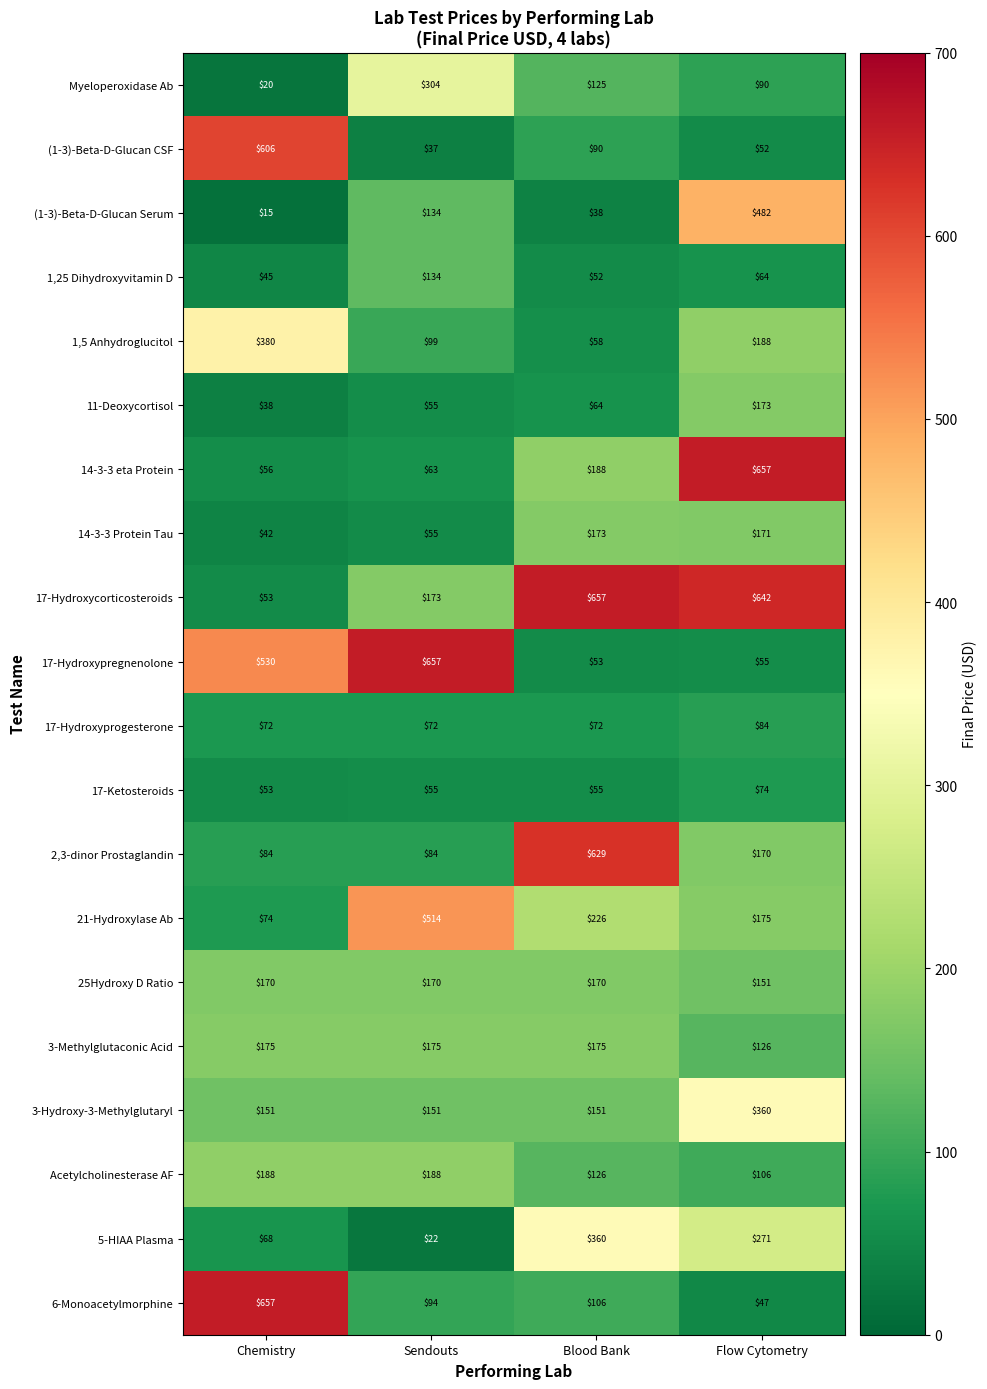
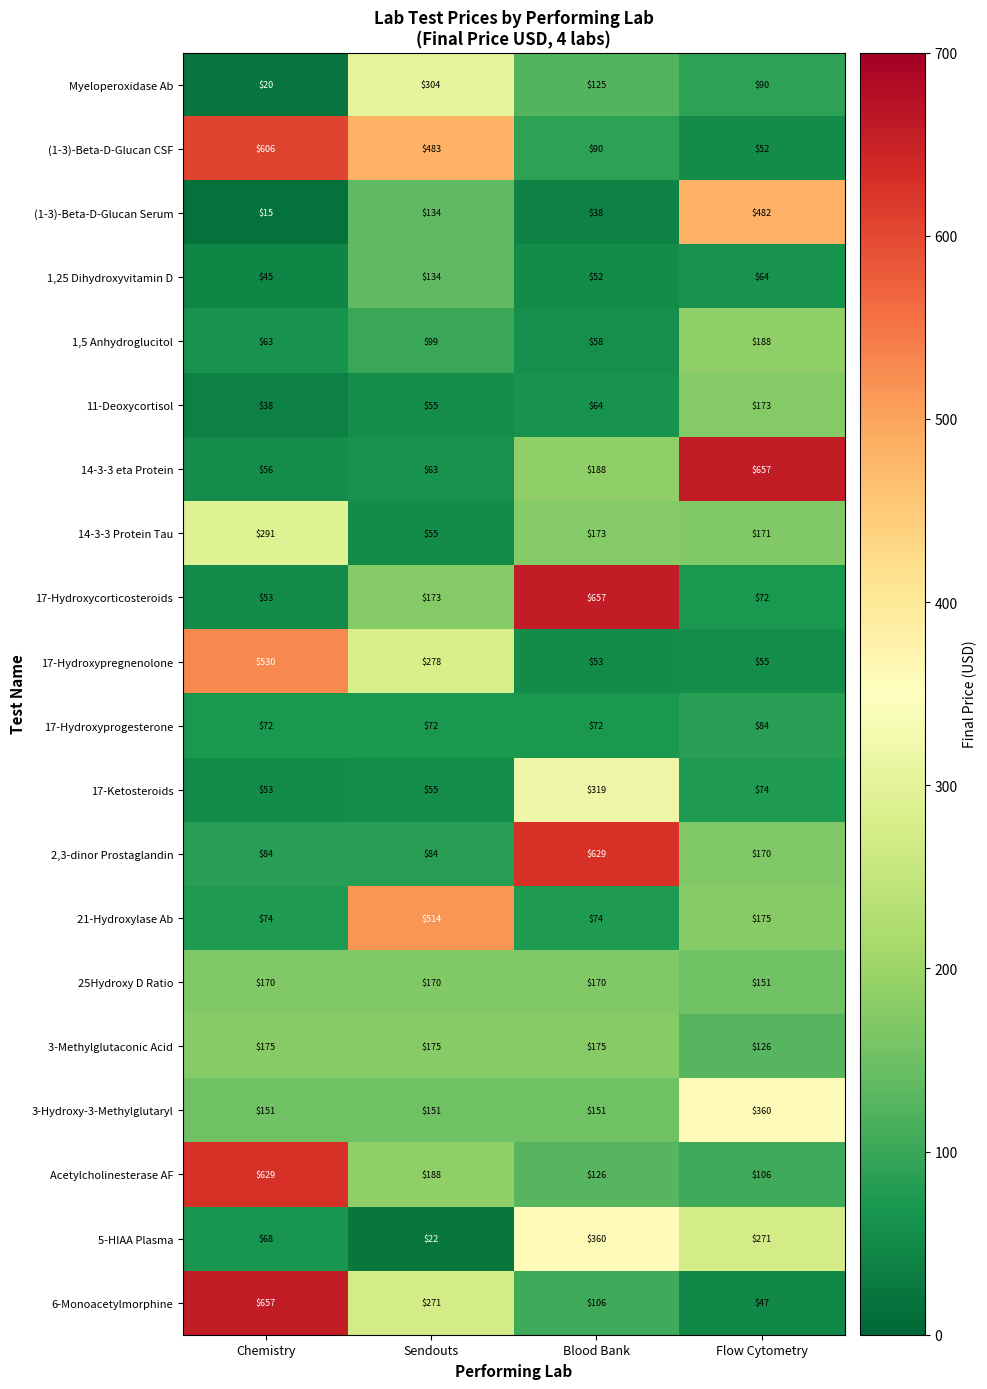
  {
    "Myeloperoxidase Ab": {
      "Chemistry": "$20",
      "Sendouts": "$304",
      "Blood Bank": "$125",
      "Flow Cytometry": "$90"
    },
    "(1-3)-Beta-D-Glucan CSF": {
      "Chemistry": "$606",
-     "Sendouts": "$37",
+     "Sendouts": "$483",
      "Blood Bank": "$90",
      "Flow Cytometry": "$52"
    },
    "(1-3)-Beta-D-Glucan Serum": {
      "Chemistry": "$15",
      "Sendouts": "$134",
      "Blood Bank": "$38",
      "Flow Cytometry": "$482"
    },
    "1,25 Dihydroxyvitamin D": {
      "Chemistry": "$45",
      "Sendouts": "$134",
      "Blood Bank": "$52",
      "Flow Cytometry": "$64"
    },
    "1,5 Anhydroglucitol": {
-     "Chemistry": "$380",
+     "Chemistry": "$63",
      "Sendouts": "$99",
      "Blood Bank": "$58",
      "Flow Cytometry": "$188"
    },
    "11-Deoxycortisol": {
      "Chemistry": "$38",
      "Sendouts": "$55",
      "Blood Bank": "$64",
      "Flow Cytometry": "$173"
    },
    "14-3-3 eta Protein": {
      "Chemistry": "$56",
      "Sendouts": "$63",
      "Blood Bank": "$188",
      "Flow Cytometry": "$657"
    },
    "14-3-3 Protein Tau": {
-     "Chemistry": "$42",
+     "Chemistry": "$291",
      "Sendouts": "$55",
      "Blood Bank": "$173",
      "Flow Cytometry": "$171"
    },
    "17-Hydroxycorticosteroids": {
      "Chemistry": "$53",
      "Sendouts": "$173",
      "Blood Bank": "$657",
-     "Flow Cytometry": "$642"
+     "Flow Cytometry": "$72"
    },
    "17-Hydroxypregnenolone": {
      "Chemistry": "$530",
-     "Sendouts": "$657",
+     "Sendouts": "$278",
      "Blood Bank": "$53",
      "Flow Cytometry": "$55"
    },
    "17-Hydroxyprogesterone": {
      "Chemistry": "$72",
      "Sendouts": "$72",
      "Blood Bank": "$72",
      "Flow Cytometry": "$84"
    },
    "17-Ketosteroids": {
      "Chemistry": "$53",
      "Sendouts": "$55",
-     "Blood Bank": "$55",
+     "Blood Bank": "$319",
      "Flow Cytometry": "$74"
    },
    "2,3-dinor Prostaglandin": {
      "Chemistry": "$84",
      "Sendouts": "$84",
      "Blood Bank": "$629",
      "Flow Cytometry": "$170"
    },
    "21-Hydroxylase Ab": {
      "Chemistry": "$74",
      "Sendouts": "$514",
-     "Blood Bank": "$226",
+     "Blood Bank": "$74",
      "Flow Cytometry": "$175"
    },
    "25Hydroxy D Ratio": {
      "Chemistry": "$170",
      "Sendouts": "$170",
      "Blood Bank": "$170",
      "Flow Cytometry": "$151"
    },
    "3-Methylglutaconic Acid": {
      "Chemistry": "$175",
      "Sendouts": "$175",
      "Blood Bank": "$175",
      "Flow Cytometry": "$126"
    },
    "3-Hydroxy-3-Methylglutaryl": {
      "Chemistry": "$151",
      "Sendouts": "$151",
      "Blood Bank": "$151",
      "Flow Cytometry": "$360"
    },
    "Acetylcholinesterase AF": {
-     "Chemistry": "$188",
+     "Chemistry": "$629",
      "Sendouts": "$188",
      "Blood Bank": "$126",
      "Flow Cytometry": "$106"
    },
    "5-HIAA Plasma": {
      "Chemistry": "$68",
      "Sendouts": "$22",
      "Blood Bank": "$360",
      "Flow Cytometry": "$271"
    },
    "6-Monoacetylmorphine": {
      "Chemistry": "$657",
-     "Sendouts": "$94",
+     "Sendouts": "$271",
      "Blood Bank": "$106",
      "Flow Cytometry": "$47"
    }
  }
